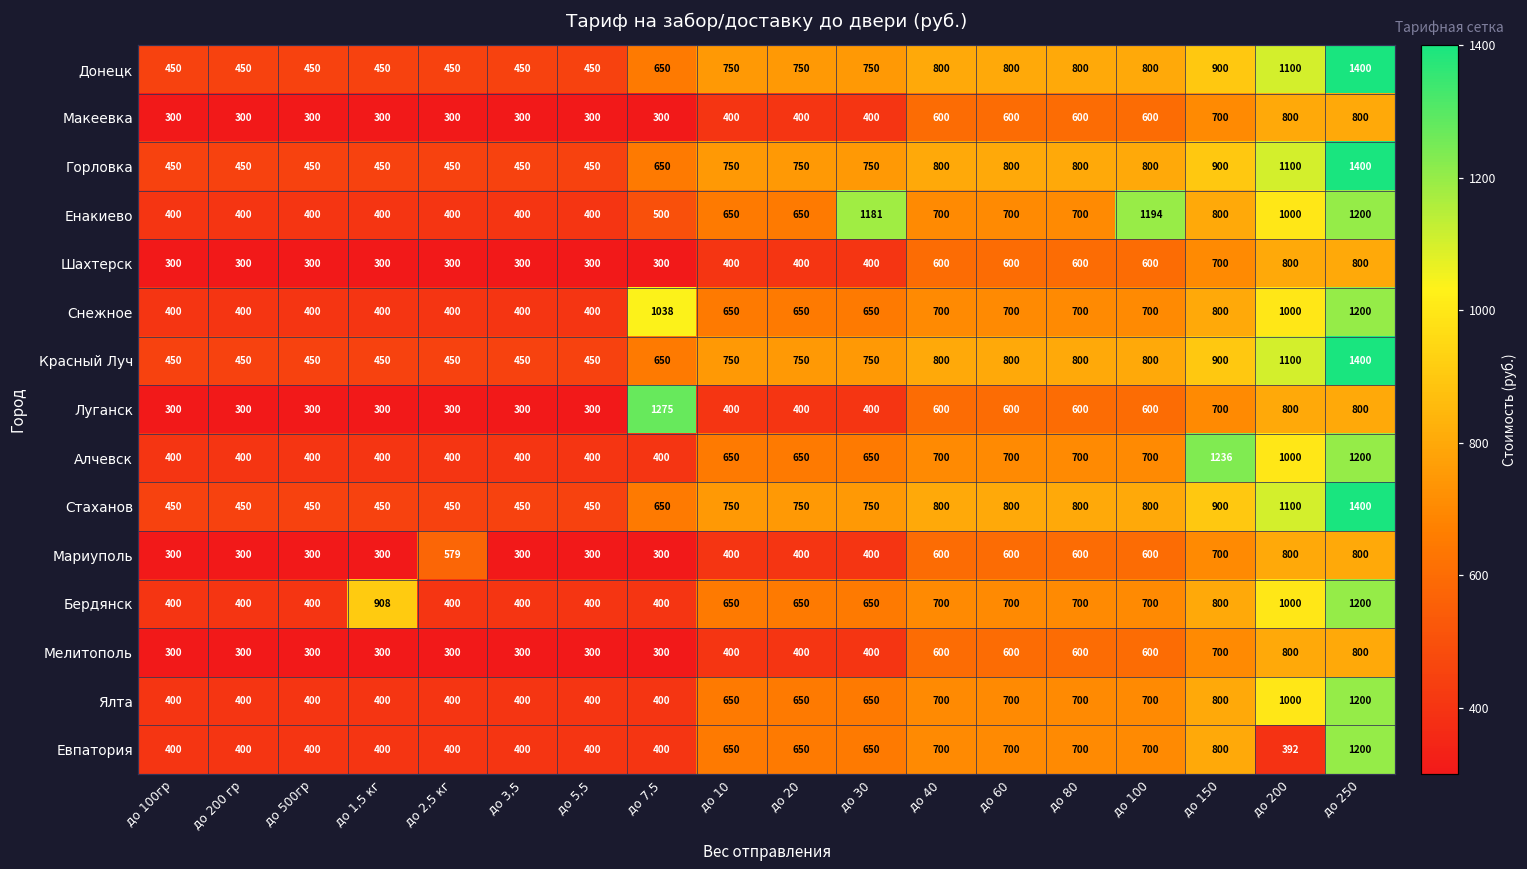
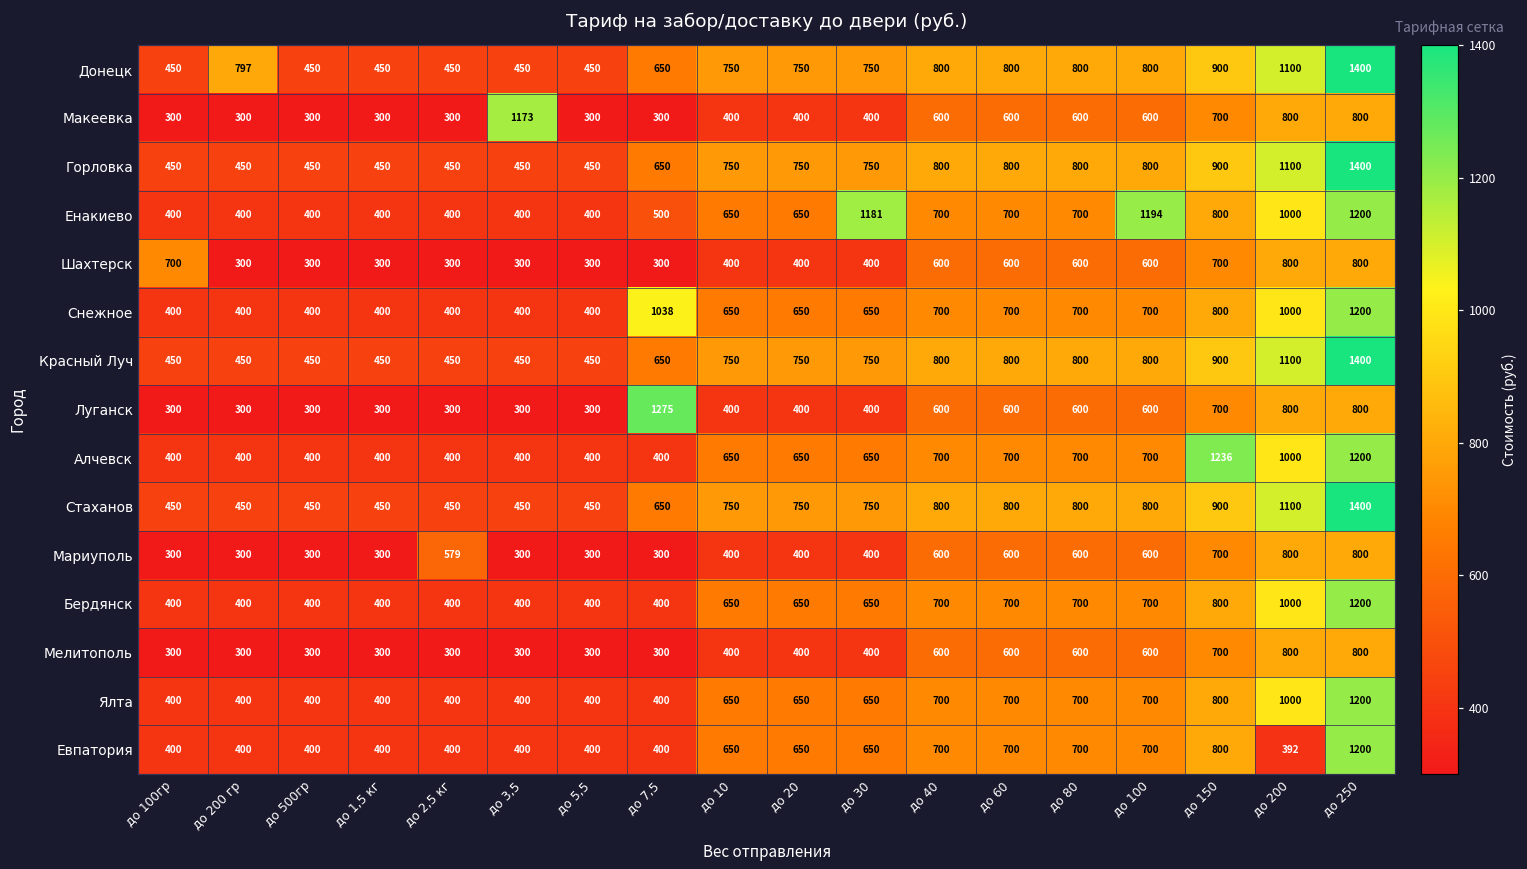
  {
    "Донецк": {
      "до 100гр": 450,
-     "до 200 гр": 450,
+     "до 200 гр": 797,
      "до 500гр": 450,
      "до 1,5 кг": 450,
      "до 2,5 кг": 450,
      "до 3,5": 450,
      "до 5,5": 450,
      "до 7,5": 650,
      "до 10": 750,
      "до 20": 750,
      "до 30": 750,
      "до 40": 800,
      "до 60": 800,
      "до 80": 800,
      "до 100": 800,
      "до 150": 900,
      "до 200": 1100,
      "до 250": 1400
    },
    "Макеевка": {
      "до 100гр": 300,
      "до 200 гр": 300,
      "до 500гр": 300,
      "до 1,5 кг": 300,
      "до 2,5 кг": 300,
-     "до 3,5": 300,
+     "до 3,5": 1173,
      "до 5,5": 300,
      "до 7,5": 300,
      "до 10": 400,
      "до 20": 400,
      "до 30": 400,
      "до 40": 600,
      "до 60": 600,
      "до 80": 600,
      "до 100": 600,
      "до 150": 700,
      "до 200": 800,
      "до 250": 800
    },
    "Шахтерск": {
-     "до 100гр": 300,
+     "до 100гр": 700,
      "до 200 гр": 300,
      "до 500гр": 300,
      "до 1,5 кг": 300,
      "до 2,5 кг": 300,
      "до 3,5": 300,
      "до 5,5": 300,
      "до 7,5": 300,
      "до 10": 400,
      "до 20": 400,
      "до 30": 400,
      "до 40": 600,
      "до 60": 600,
      "до 80": 600,
      "до 100": 600,
      "до 150": 700,
      "до 200": 800,
      "до 250": 800
    },
    "Бердянск": {
      "до 100гр": 400,
      "до 200 гр": 400,
      "до 500гр": 400,
-     "до 1,5 кг": 908,
+     "до 1,5 кг": 400,
      "до 2,5 кг": 400,
      "до 3,5": 400,
      "до 5,5": 400,
      "до 7,5": 400,
      "до 10": 650,
      "до 20": 650,
      "до 30": 650,
      "до 40": 700,
      "до 60": 700,
      "до 80": 700,
      "до 100": 700,
      "до 150": 800,
      "до 200": 1000,
      "до 250": 1200
    }
  }
